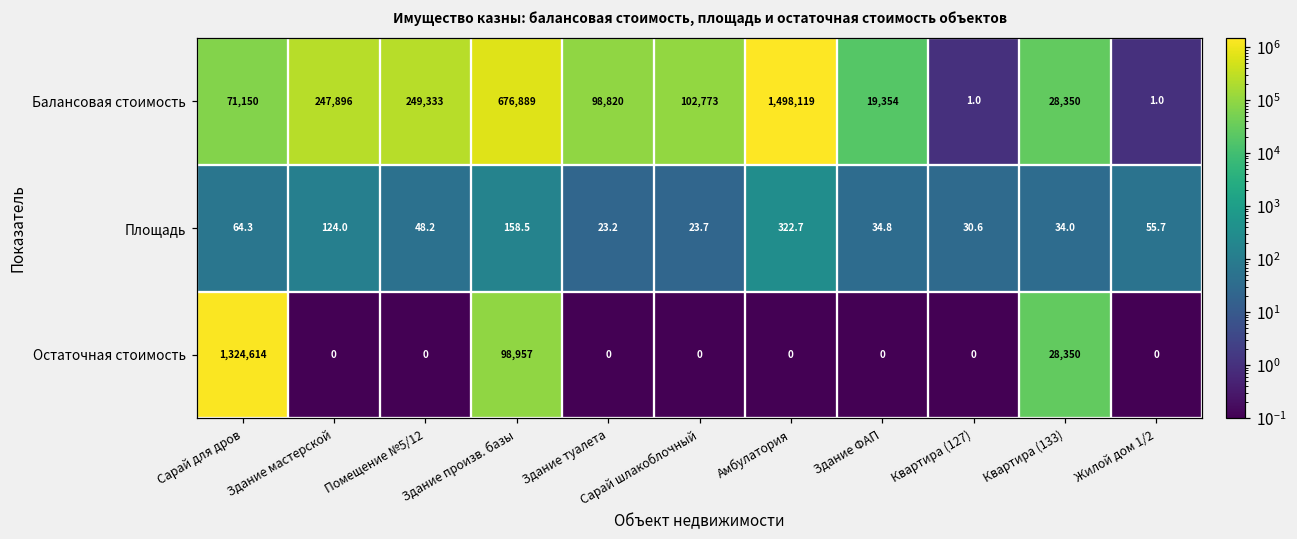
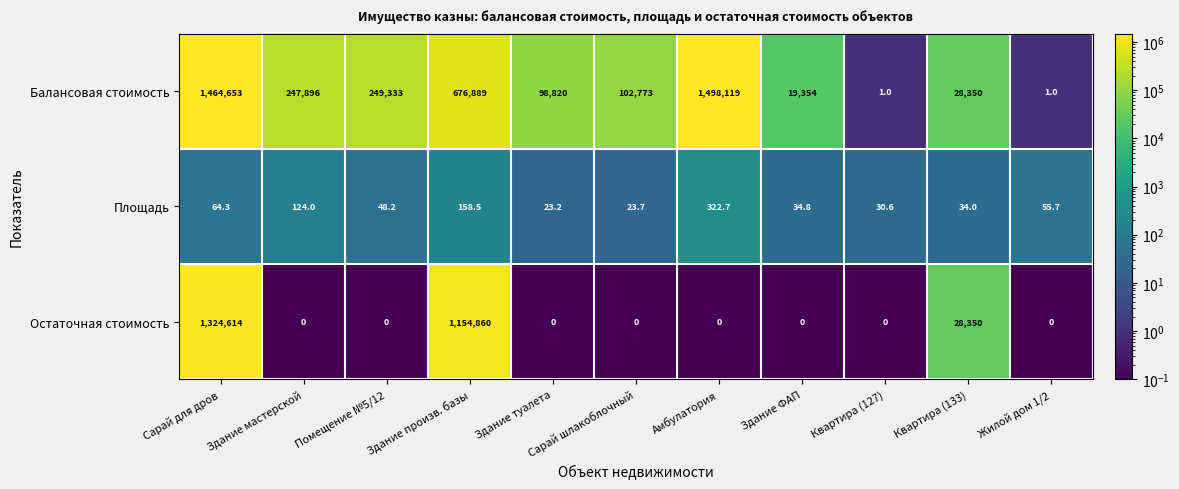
  {
    "Балансовая стоимость": {
-     "Сарай для дров": "71,150",
+     "Сарай для дров": "1,464,653",
      "Здание мастерской": "247,896",
      "Помещение №5/12": "249,333",
      "Здание произв. базы": "676,889",
      "Здание туалета": "98,820",
      "Сарай шлакоблочный": "102,773",
      "Амбулатория": "1,498,119",
      "Здание ФАП": "19,354",
      "Квартира (127)": "1.0",
      "Квартира (133)": "28,350",
      "Жилой дом 1/2": "1.0"
    },
    "Площадь": {
      "Сарай для дров": "64.3",
      "Здание мастерской": "124.0",
      "Помещение №5/12": "48.2",
      "Здание произв. базы": "158.5",
      "Здание туалета": "23.2",
      "Сарай шлакоблочный": "23.7",
      "Амбулатория": "322.7",
      "Здание ФАП": "34.8",
      "Квартира (127)": "30.6",
      "Квартира (133)": "34.0",
      "Жилой дом 1/2": "55.7"
    },
    "Остаточная стоимость": {
      "Сарай для дров": "1,324,614",
      "Здание мастерской": "0",
      "Помещение №5/12": "0",
-     "Здание произв. базы": "98,957",
+     "Здание произв. базы": "1,154,860",
      "Здание туалета": "0",
      "Сарай шлакоблочный": "0",
      "Амбулатория": "0",
      "Здание ФАП": "0",
      "Квартира (127)": "0",
      "Квартира (133)": "28,350",
      "Жилой дом 1/2": "0"
    }
  }
